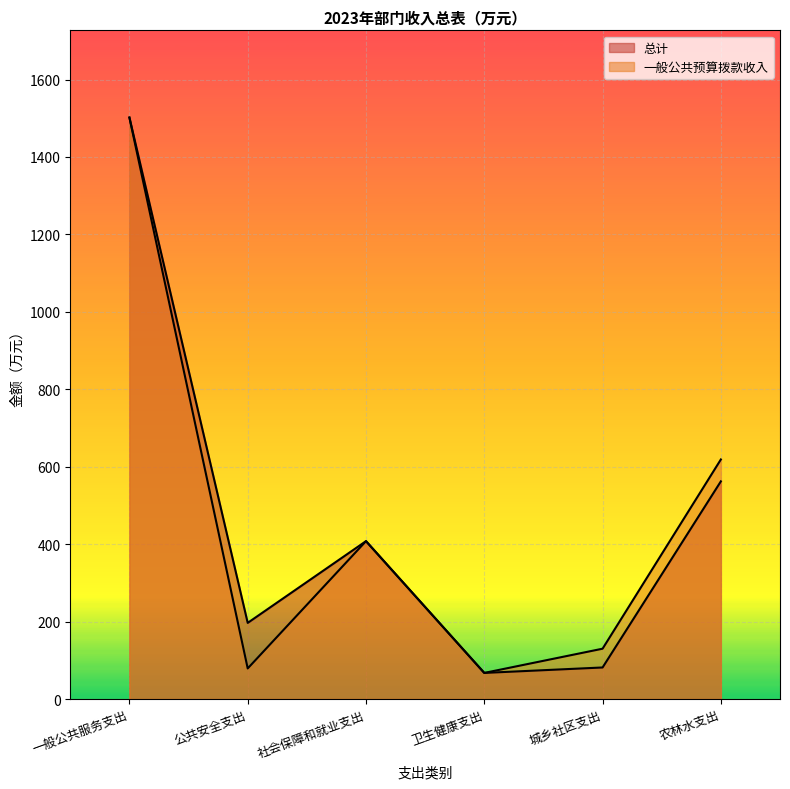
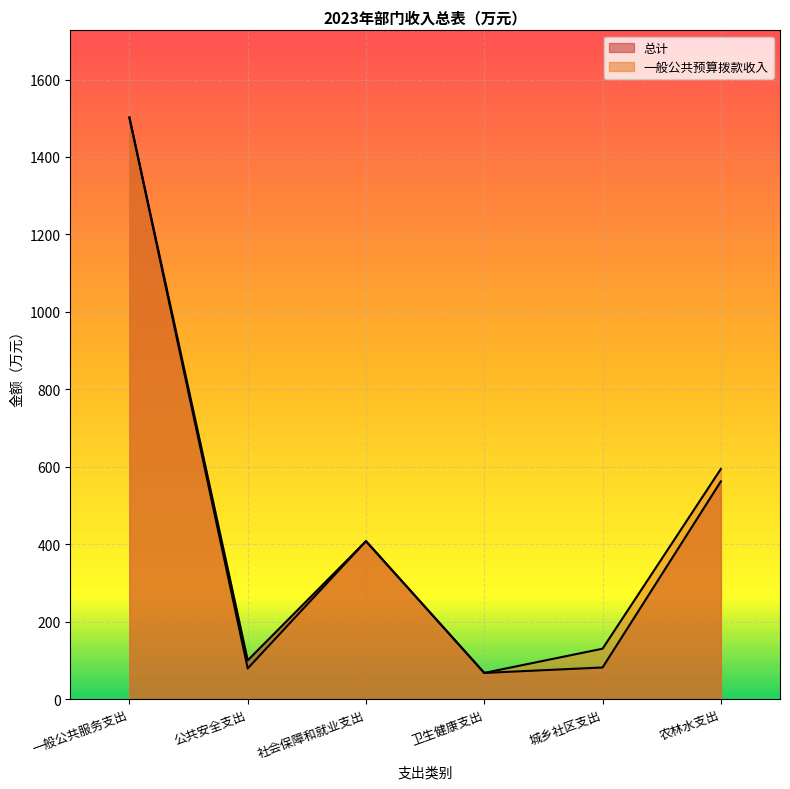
  {
    "总计": {
-     "公共安全支出": 200,
+     "公共安全支出": 100,
      "城乡社区支出": 80,
      "农林水支出": 560
    },
    "一般公共预算拨款收入": {
      "公共安全支出": 80,
      "城乡社区支出": 130,
-     "农林水支出": 620
+     "农林水支出": 590
    }
  }
